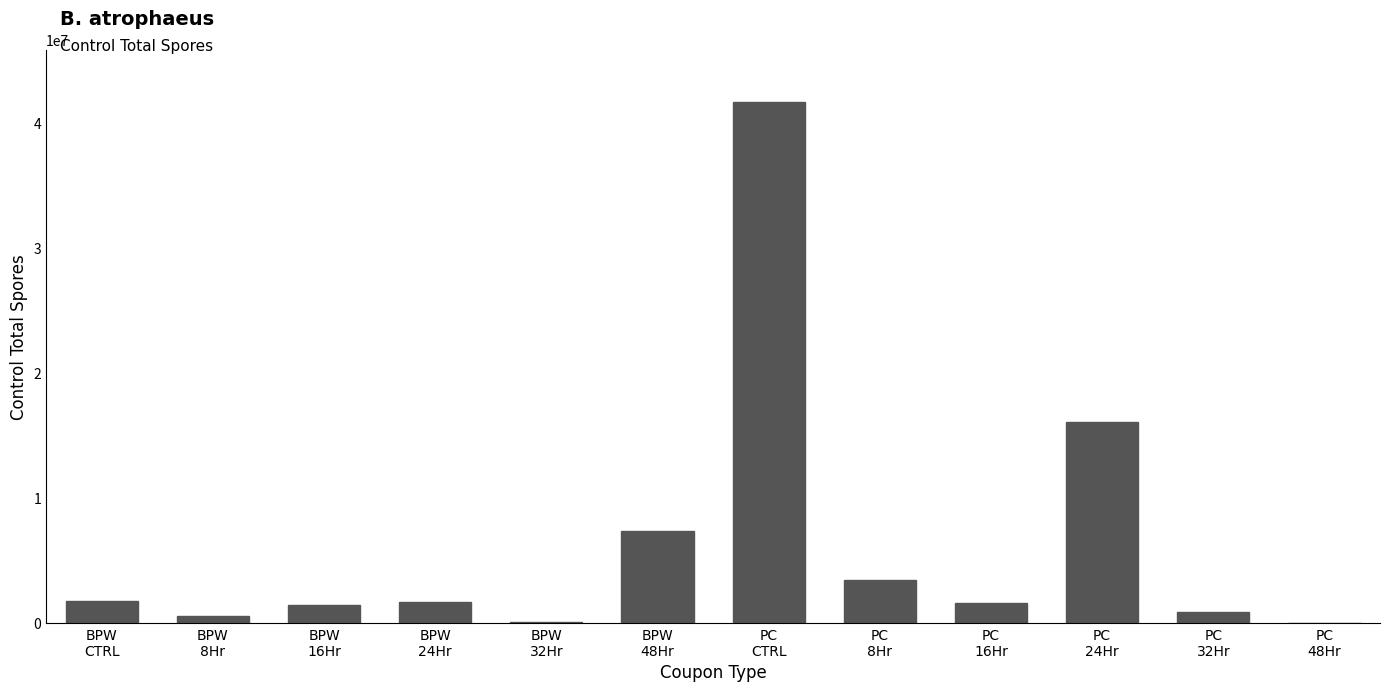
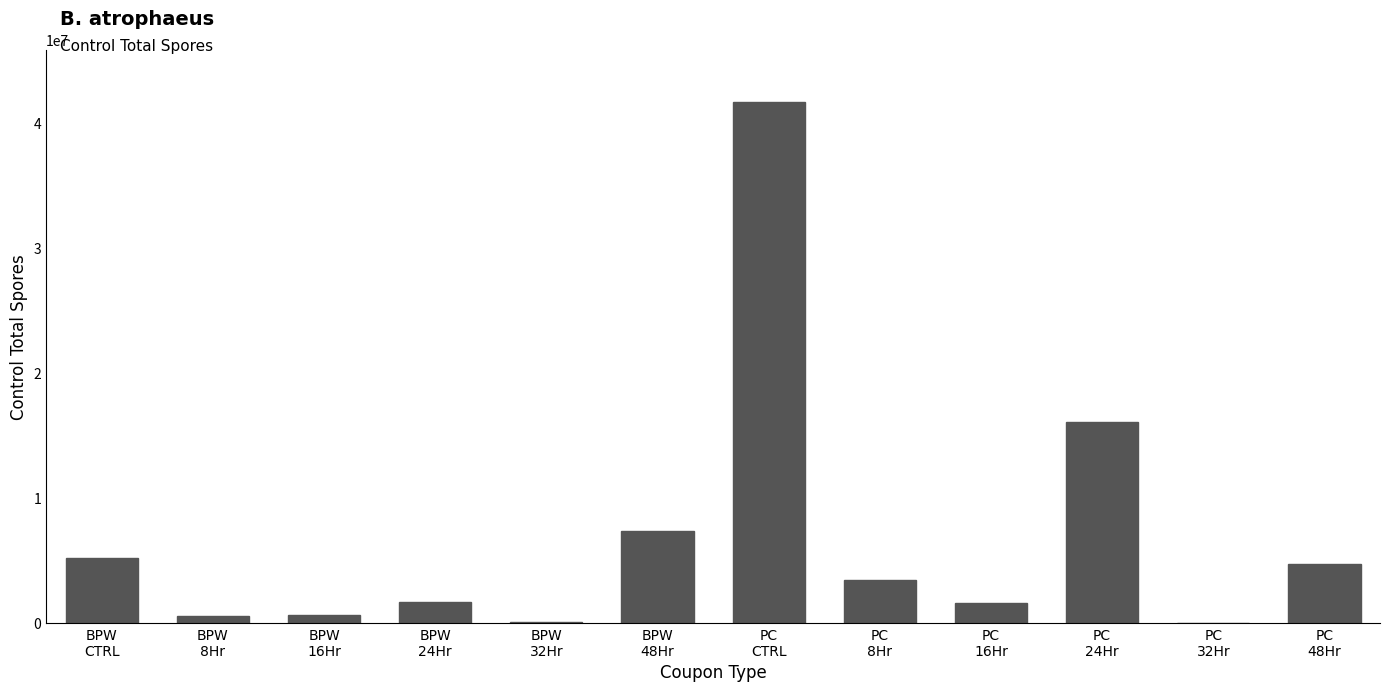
  {
-   "BPW CTRL": 1800000,
+   "BPW CTRL": 5200000,
    "BPW 8Hr": 600000,
-   "BPW 16Hr": 1500000,
+   "BPW 16Hr": 600000,
    "BPW 24Hr": 1700000,
    "BPW 48Hr": 7400000,
    "PC CTRL": 41700000,
    "PC 8Hr": 3500000,
    "PC 16Hr": 1700000,
    "PC 24Hr": 16100000,
-   "PC 32Hr": 900000,
-   "PC 48Hr": 0
+   "PC 32Hr": 0,
+   "PC 48Hr": 4700000
  }
